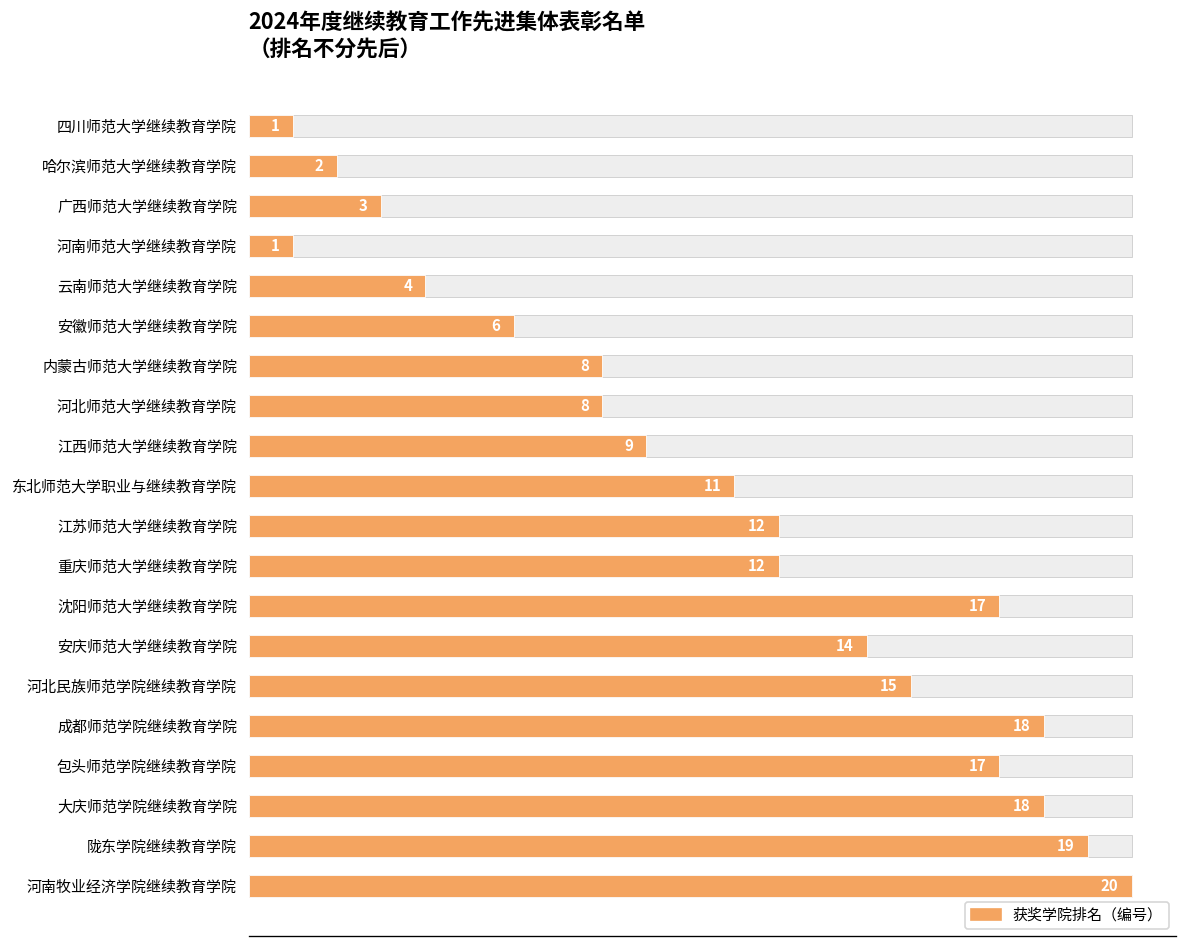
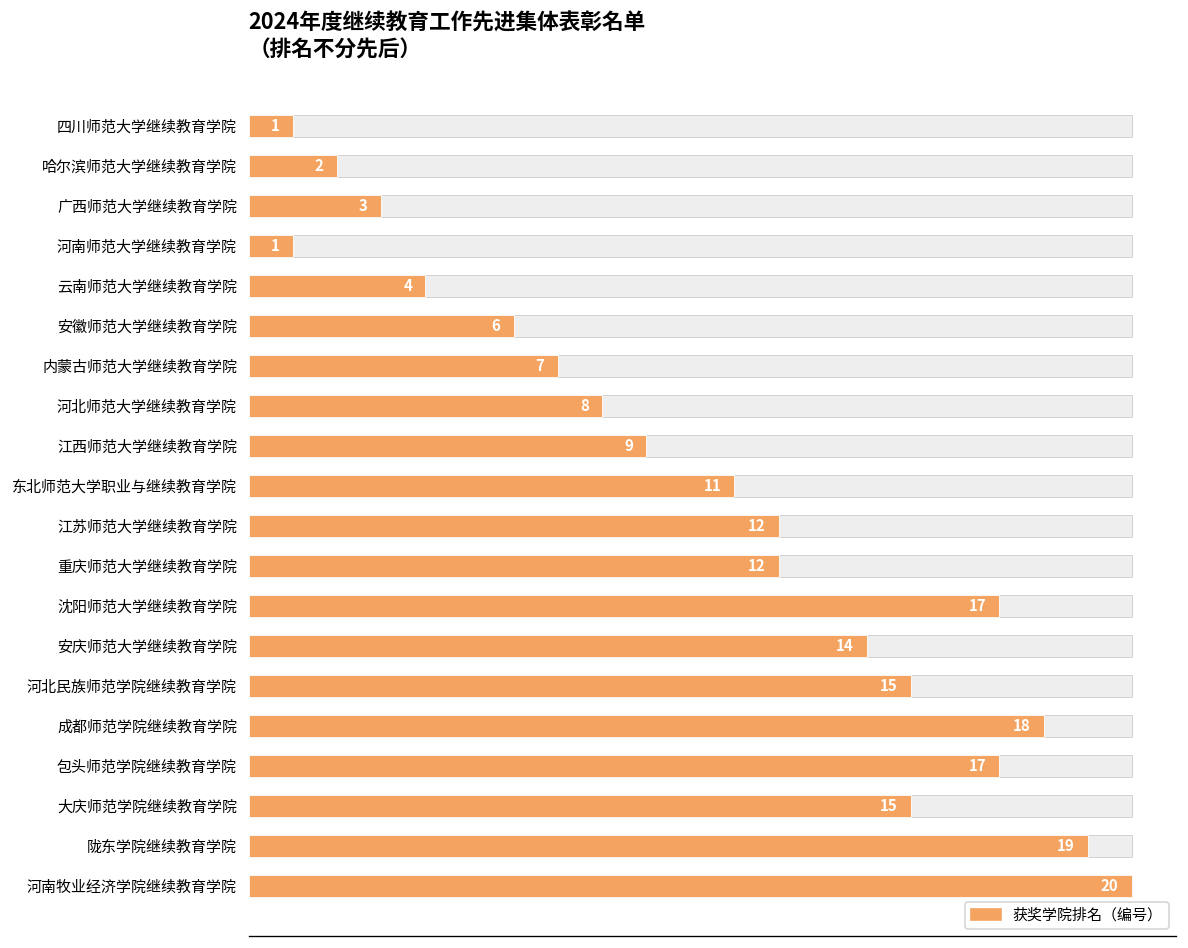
  {
    "获奖学院排名（编号）": {
-     "内蒙古师范大学继续教育学院": 8,
-     "大庆师范学院继续教育学院": 18,
+     "内蒙古师范大学继续教育学院": 7,
+     "大庆师范学院继续教育学院": 15,
      "河南牧业经济学院继续教育学院": 20
    }
  }
